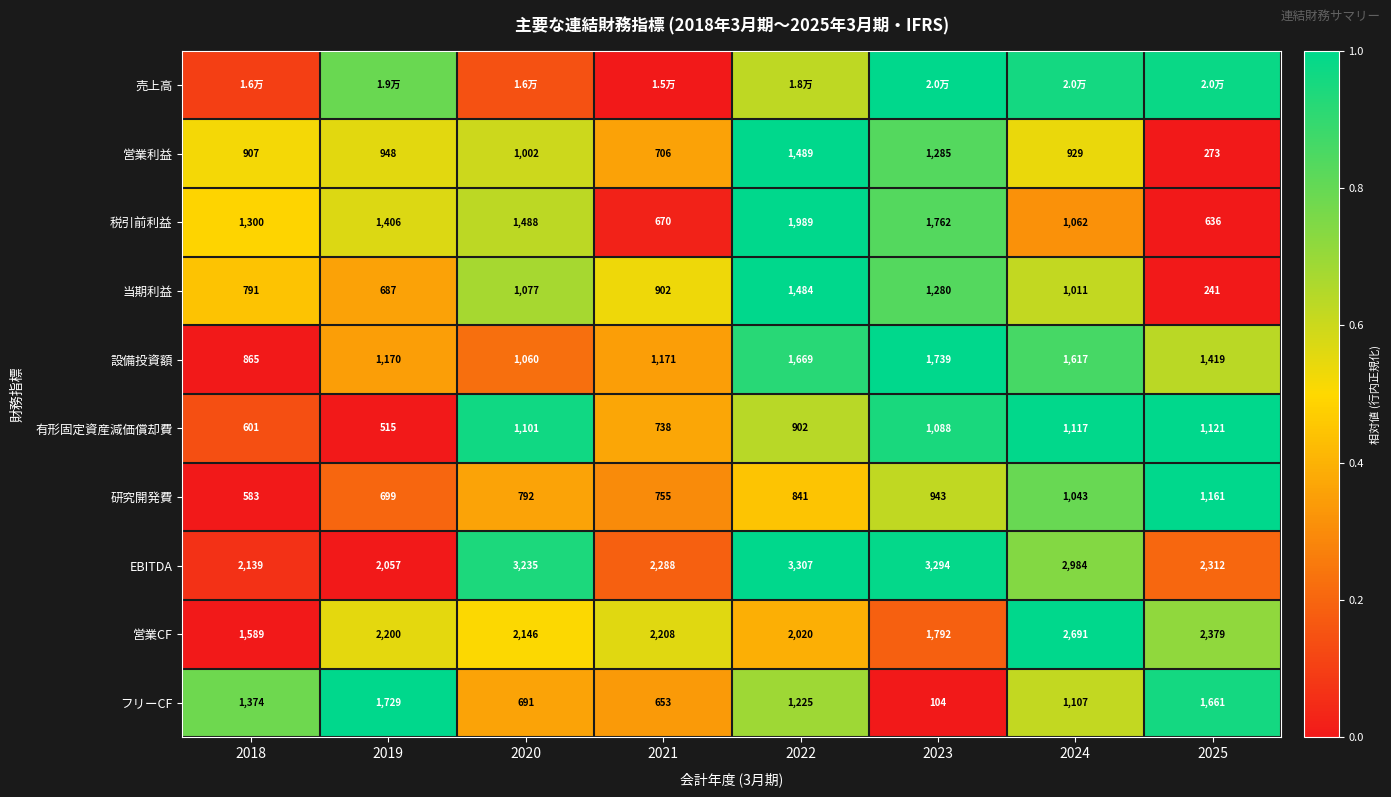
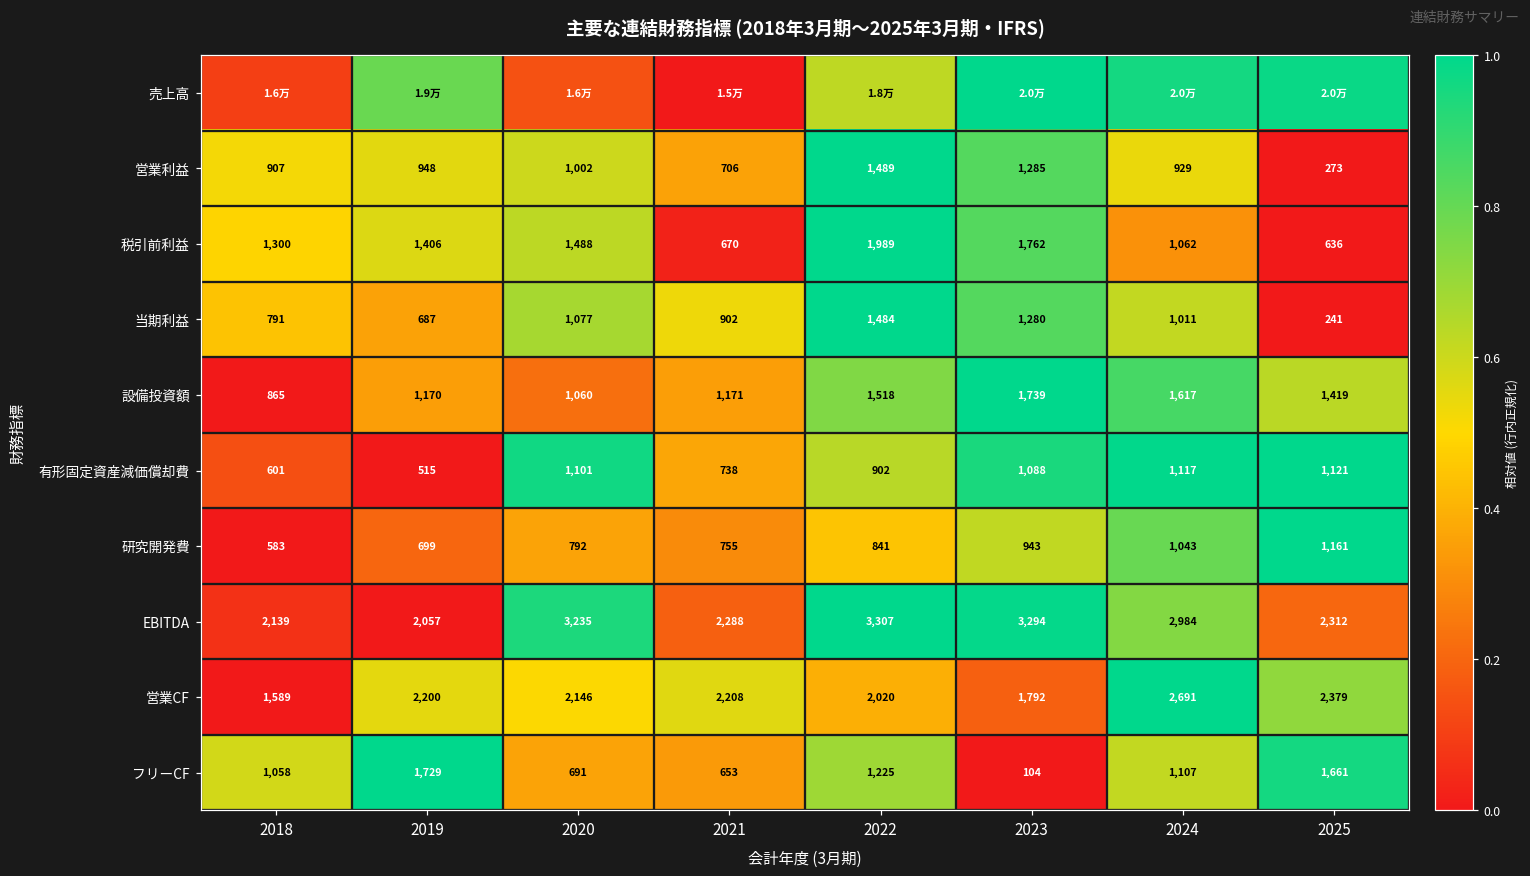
  {
    "売上高": {
      "2018": "1.6万",
      "2019": "1.9万",
      "2020": "1.6万",
      "2021": "1.5万",
      "2022": "1.8万",
      "2023": "2.0万",
      "2024": "2.0万",
      "2025": "2.0万"
    },
    "営業利益": {
      "2018": "907",
      "2019": "948",
      "2020": "1,002",
      "2021": "706",
      "2022": "1,489",
      "2023": "1,285",
      "2024": "929",
      "2025": "273"
    },
    "税引前利益": {
      "2018": "1,300",
      "2019": "1,406",
      "2020": "1,488",
      "2021": "670",
      "2022": "1,989",
      "2023": "1,762",
      "2024": "1,062",
      "2025": "636"
    },
    "当期利益": {
      "2018": "791",
      "2019": "687",
      "2020": "1,077",
      "2021": "902",
      "2022": "1,484",
      "2023": "1,280",
      "2024": "1,011",
      "2025": "241"
    },
    "設備投資額": {
      "2018": "865",
      "2019": "1,170",
      "2020": "1,060",
      "2021": "1,171",
-     "2022": "1,669",
+     "2022": "1,518",
      "2023": "1,739",
      "2024": "1,617",
      "2025": "1,419"
    },
    "有形固定資産減価償却費": {
      "2018": "601",
      "2019": "515",
      "2020": "1,101",
      "2021": "738",
      "2022": "902",
      "2023": "1,088",
      "2024": "1,117",
      "2025": "1,121"
    },
    "研究開発費": {
      "2018": "583",
      "2019": "699",
      "2020": "792",
      "2021": "755",
      "2022": "841",
      "2023": "943",
      "2024": "1,043",
      "2025": "1,161"
    },
    "EBITDA": {
      "2018": "2,139",
      "2019": "2,057",
      "2020": "3,235",
      "2021": "2,288",
      "2022": "3,307",
      "2023": "3,294",
      "2024": "2,984",
      "2025": "2,312"
    },
    "営業CF": {
      "2018": "1,589",
      "2019": "2,200",
      "2020": "2,146",
      "2021": "2,208",
      "2022": "2,020",
      "2023": "1,792",
      "2024": "2,691",
      "2025": "2,379"
    },
    "フリーCF": {
-     "2018": "1,374",
+     "2018": "1,058",
      "2019": "1,729",
      "2020": "691",
      "2021": "653",
      "2022": "1,225",
      "2023": "104",
      "2024": "1,107",
      "2025": "1,661"
    }
  }
